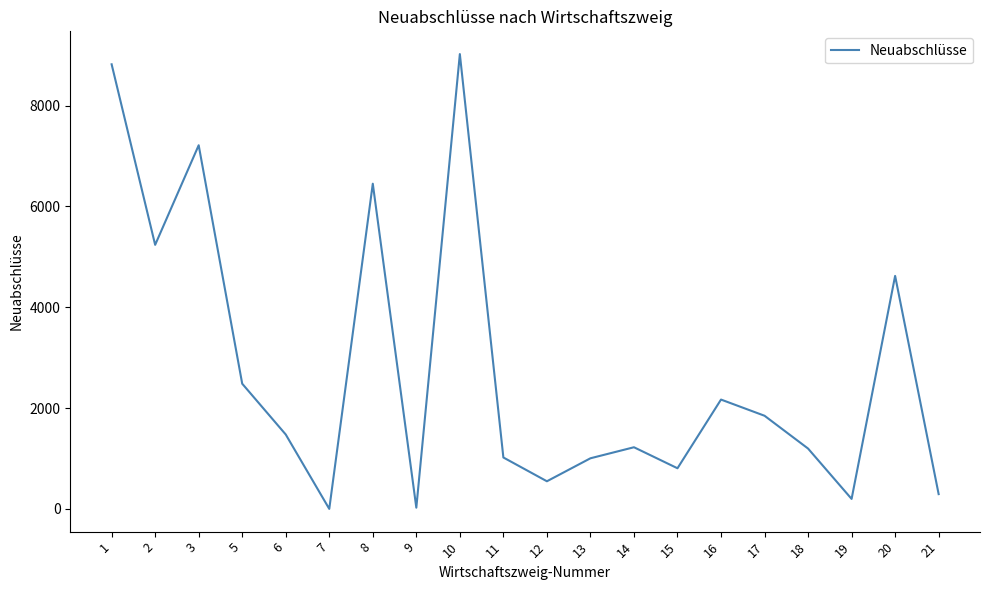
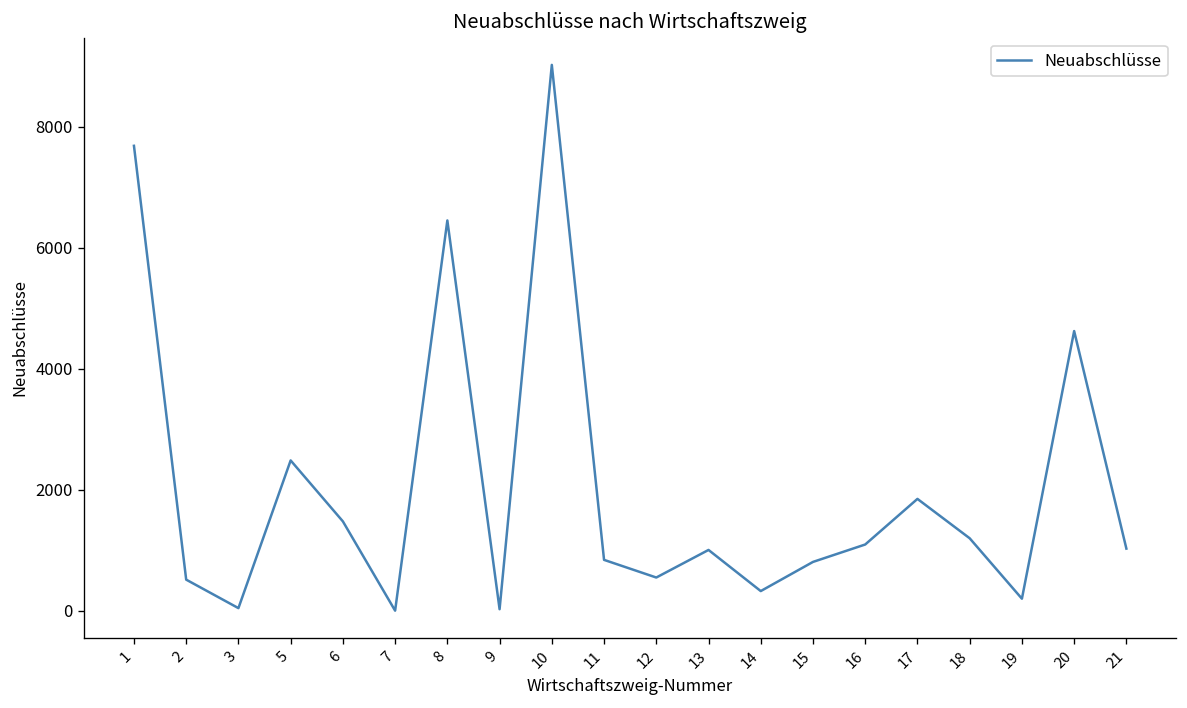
  {
-   "1": 8800,
-   "2": 5200,
-   "3": 7200,
+   "1": 7700,
+   "2": 500,
+   "3": 0,
    "5": 2500,
    "6": 1500,
    "7": 0,
    "8": 6500,
    "9": 0,
    "10": 9000,
-   "11": 1000,
+   "11": 800,
    "12": 500,
    "13": 1000,
-   "14": 1200,
+   "14": 300,
    "15": 800,
-   "16": 2200,
+   "16": 1100,
    "17": 1800,
    "18": 1200,
    "19": 200,
    "20": 4600,
-   "21": 300
+   "21": 1000
  }
